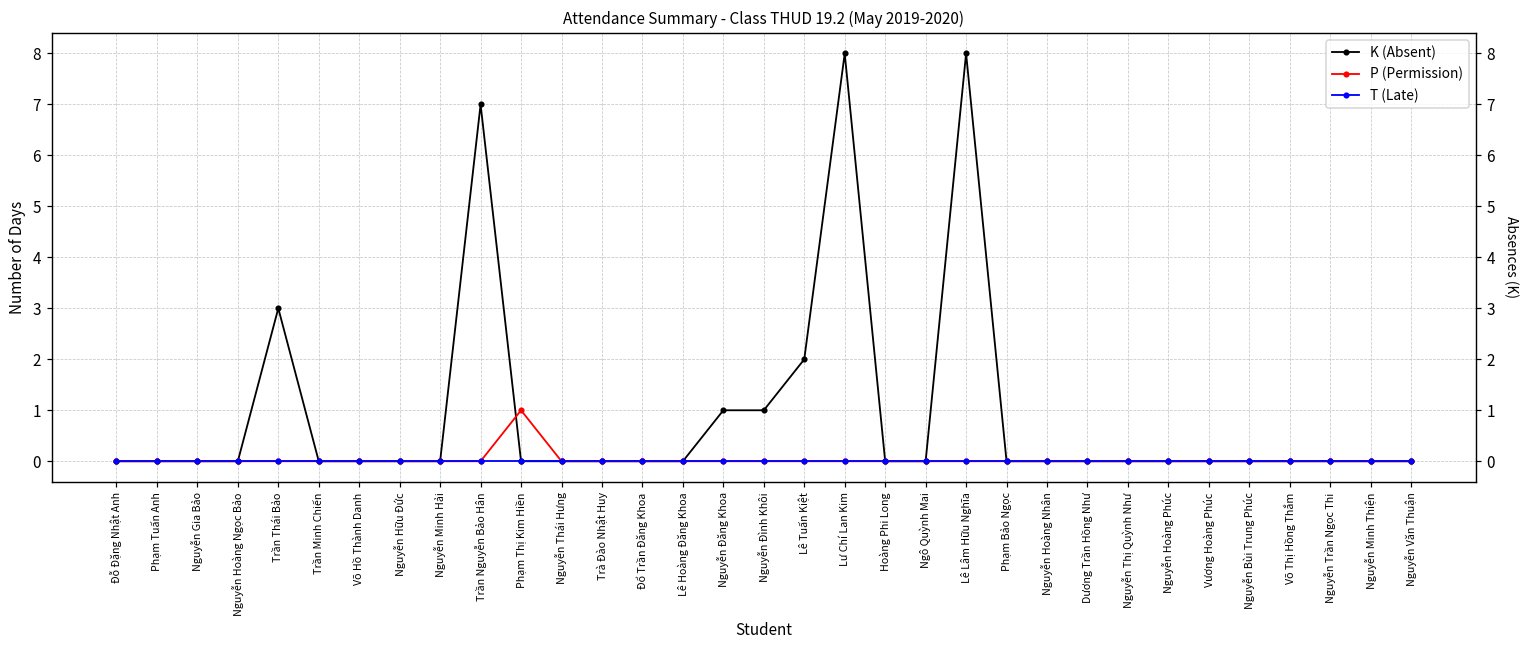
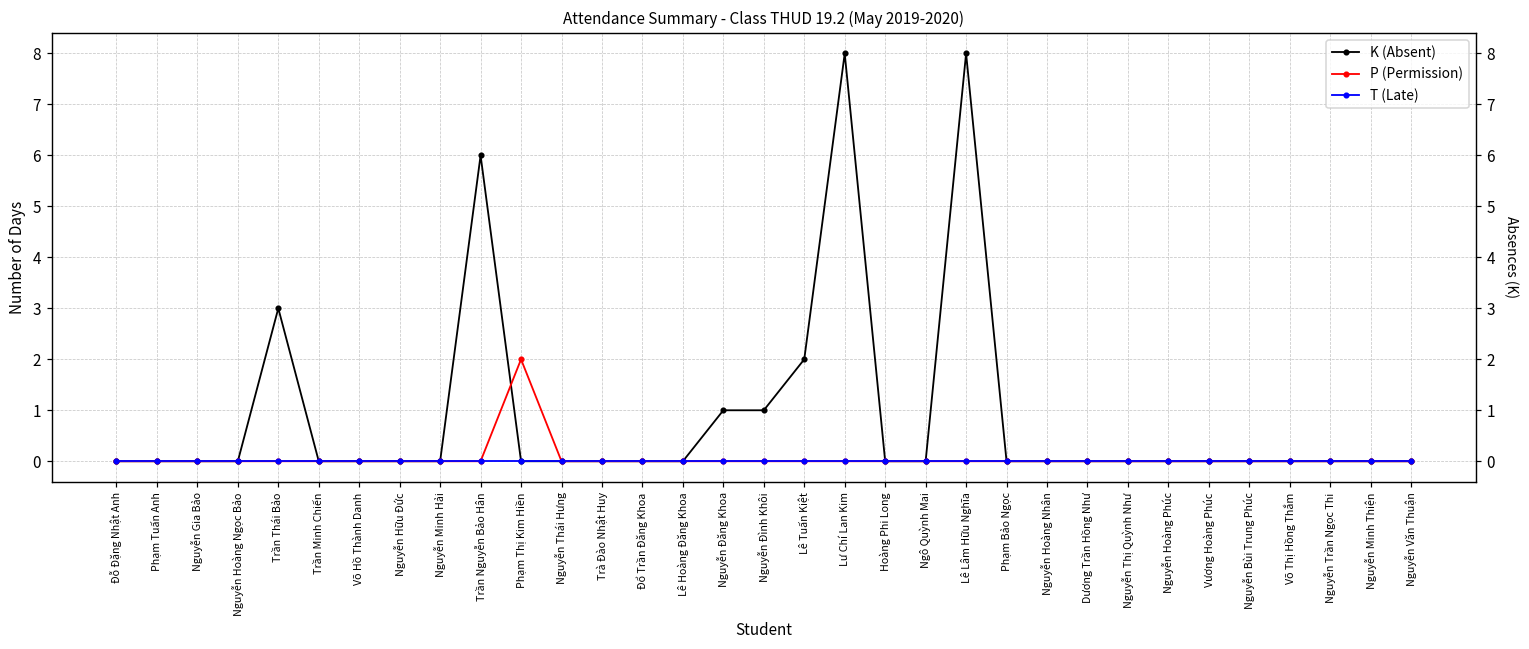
  {
    "K (Absent)": {
      "Trần Thái Bảo": 3,
-     "Trần Nguyễn Bảo Hân": 7,
+     "Trần Nguyễn Bảo Hân": 6,
      "Nguyễn Đăng Khoa": 1,
      "Nguyễn Đình Khôi": 1,
      "Lê Tuấn Kiệt": 2,
      "Lư Chí Lan Kim": 8,
      "Lê Lâm Hữu Nghĩa": 8
    },
    "P (Permission)": {
-     "Phạm Thị Kim Hiền": 1
+     "Phạm Thị Kim Hiền": 2
    }
  }
